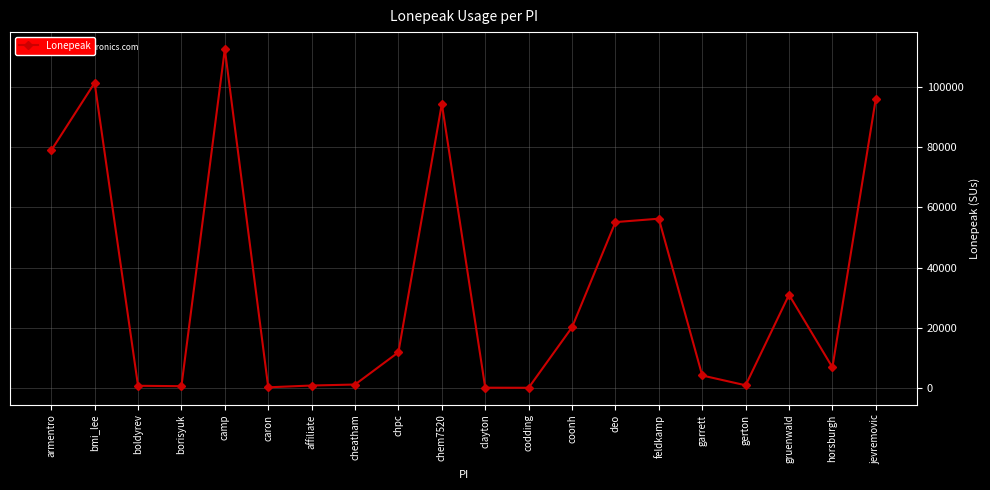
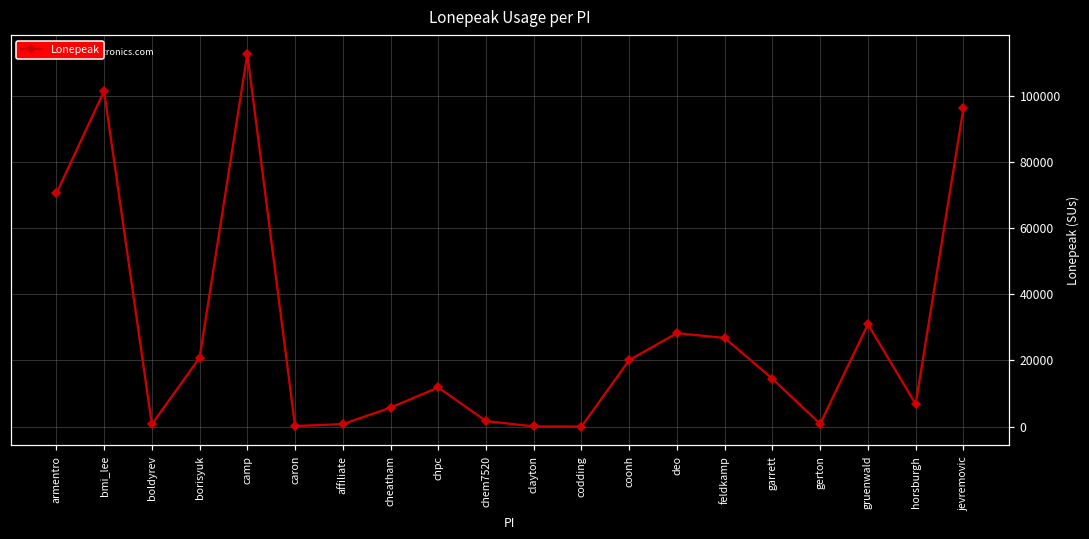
  {
-   "armentro": 79000,
+   "armentro": 70000,
    "bmi_lee": 101000,
    "boldyrev": 1000,
-   "borisyuk": 1000,
+   "borisyuk": 21000,
    "camp": 113000,
    "caron": 0,
    "affiliate": 1000,
-   "cheatham": 1000,
+   "cheatham": 6000,
    "chpc": 12000,
-   "chem7520": 94000,
+   "chem7520": 2000,
    "clayton": 0,
    "codding": 0,
    "coonh": 20000,
-   "deo": 55000,
-   "feldkamp": 56000,
-   "garrett": 4000,
+   "deo": 28000,
+   "feldkamp": 27000,
+   "garrett": 14000,
    "gerton": 1000,
    "gruenwald": 31000,
    "horsburgh": 7000,
    "jevremovic": 96000
  }
